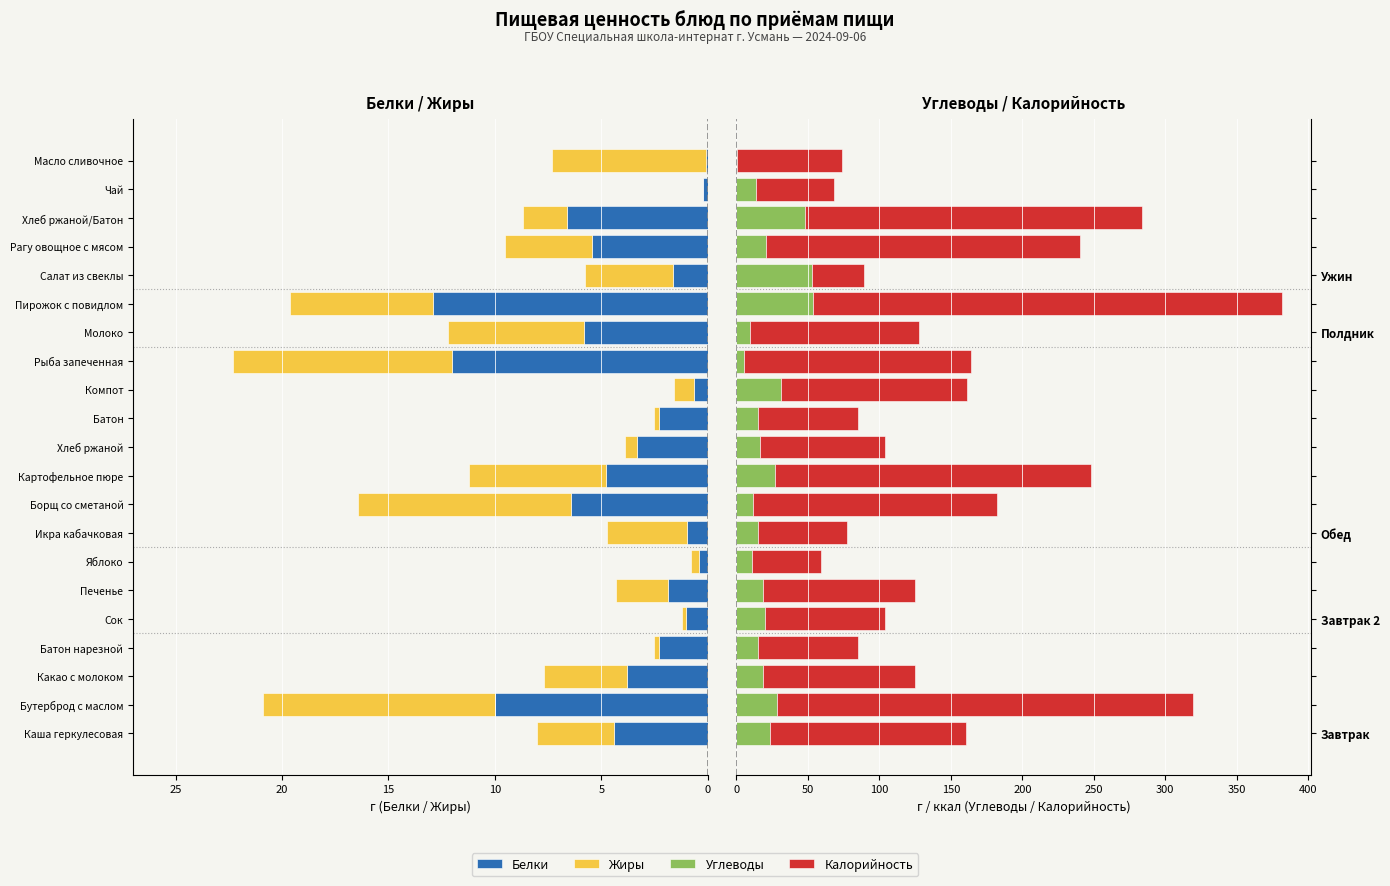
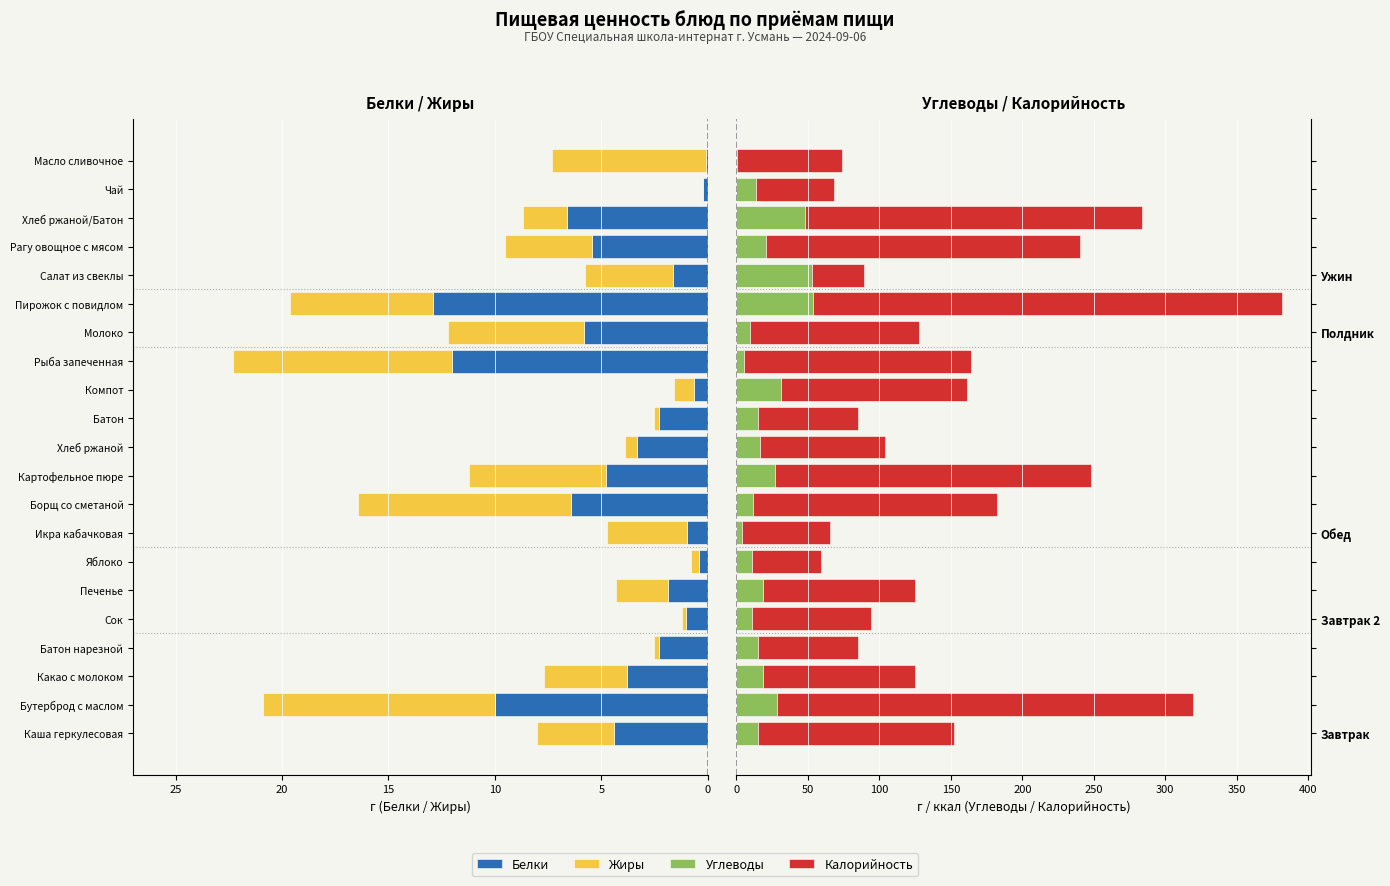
  {
    "Углеводы / Калорийность": {
      "Углеводы": {
        "Ужин": 53,
        "Полдник": 9,
-       "Обед": 15,
-       "Завтрак 2": 20,
-       "Завтрак": 23
+       "Обед": 4,
+       "Завтрак 2": 11,
+       "Завтрак": 15
      },
      "Калорийность": {
        "Ужин": 36,
        "Полдник": 118,
        "Обед": 62,
        "Завтрак 2": 83,
        "Завтрак": 137
      }
    }
  }
